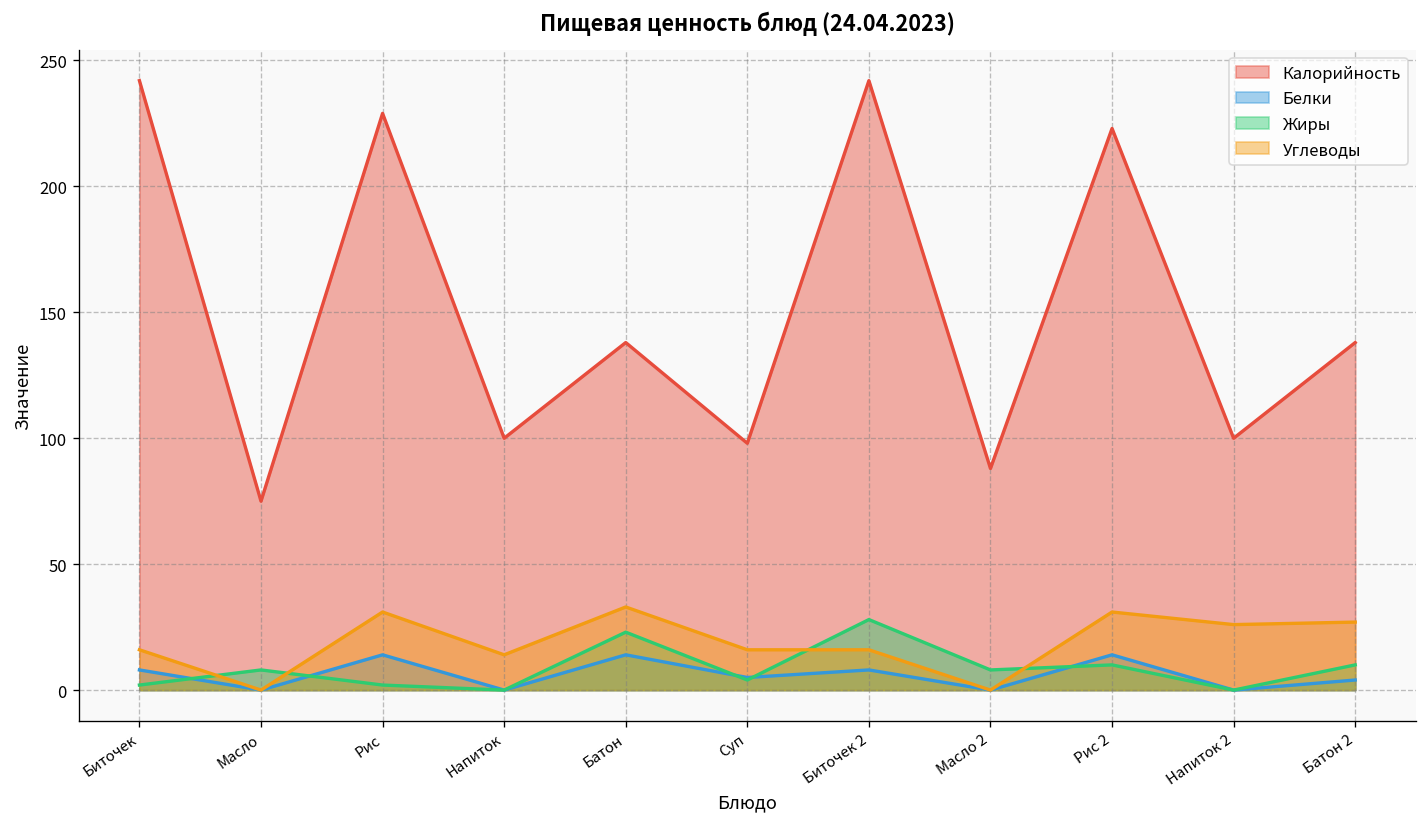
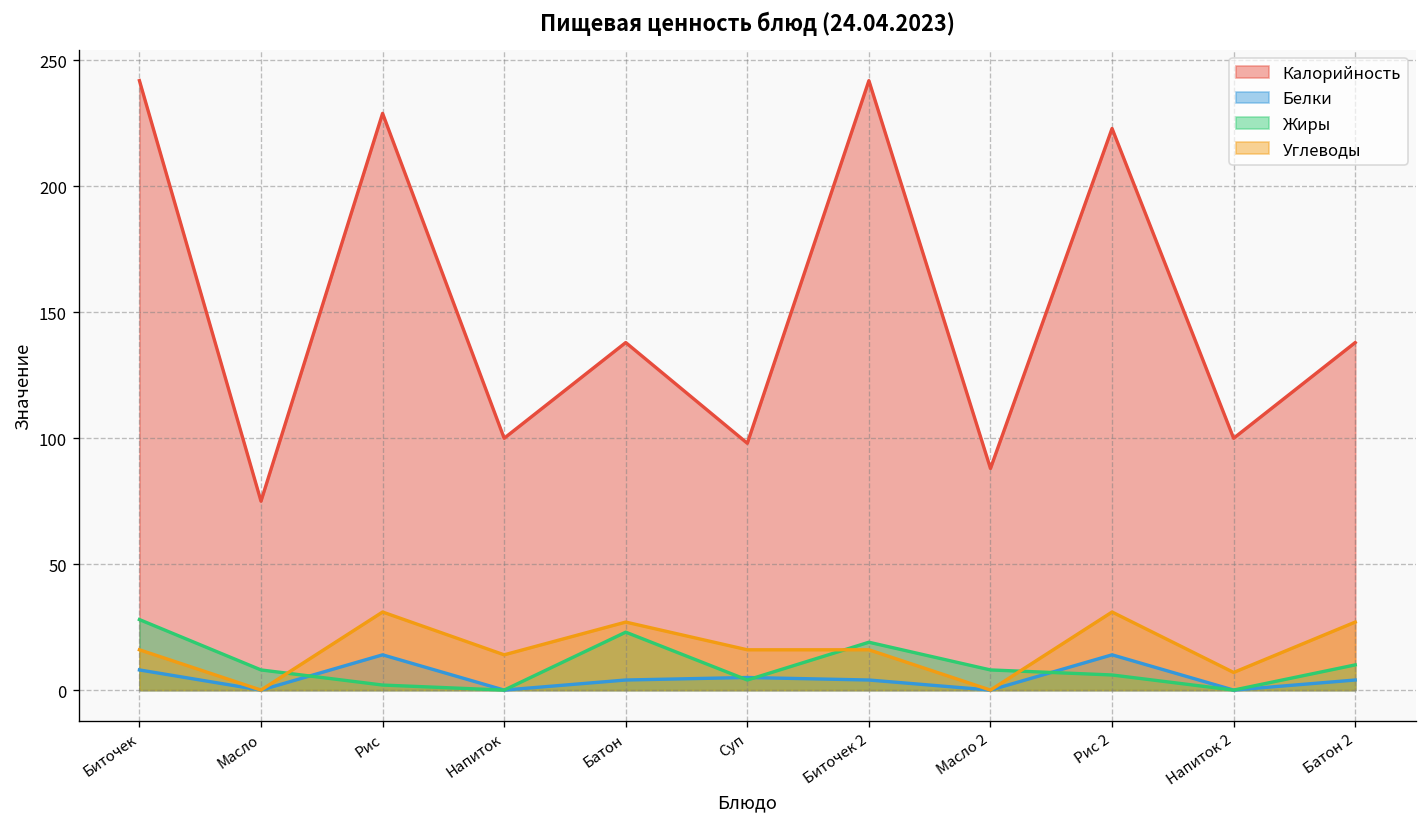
  {
    "Калорийность": {
      "Биточек": 242,
      "Масло": 75,
      "Рис": 229,
      "Напиток": 100,
      "Батон": 138,
      "Суп": 98,
      "Биточек 2": 242,
      "Масло 2": 88,
      "Рис 2": 223,
      "Напиток 2": 100,
      "Батон 2": 138
    },
    "Белки": {
      "Биточек": 8,
      "Рис": 14,
-     "Батон": 14,
-     "Биточек 2": 8,
+     "Батон": 4,
+     "Биточек 2": 4,
      "Рис 2": 14,
      "Батон 2": 4
    },
    "Жиры": {
-     "Биточек": 2,
+     "Биточек": 28,
      "Масло": 8,
      "Рис": 2,
      "Батон": 23,
-     "Биточек 2": 28,
+     "Биточек 2": 19,
      "Масло 2": 8,
-     "Рис 2": 10,
+     "Рис 2": 6,
      "Батон 2": 10
    },
    "Углеводы": {
      "Биточек": 16,
      "Рис": 31,
      "Напиток": 14,
-     "Батон": 33,
+     "Батон": 27,
      "Суп": 16,
      "Биточек 2": 16,
      "Рис 2": 31,
-     "Напиток 2": 26,
+     "Напиток 2": 7,
      "Батон 2": 27
    }
  }
